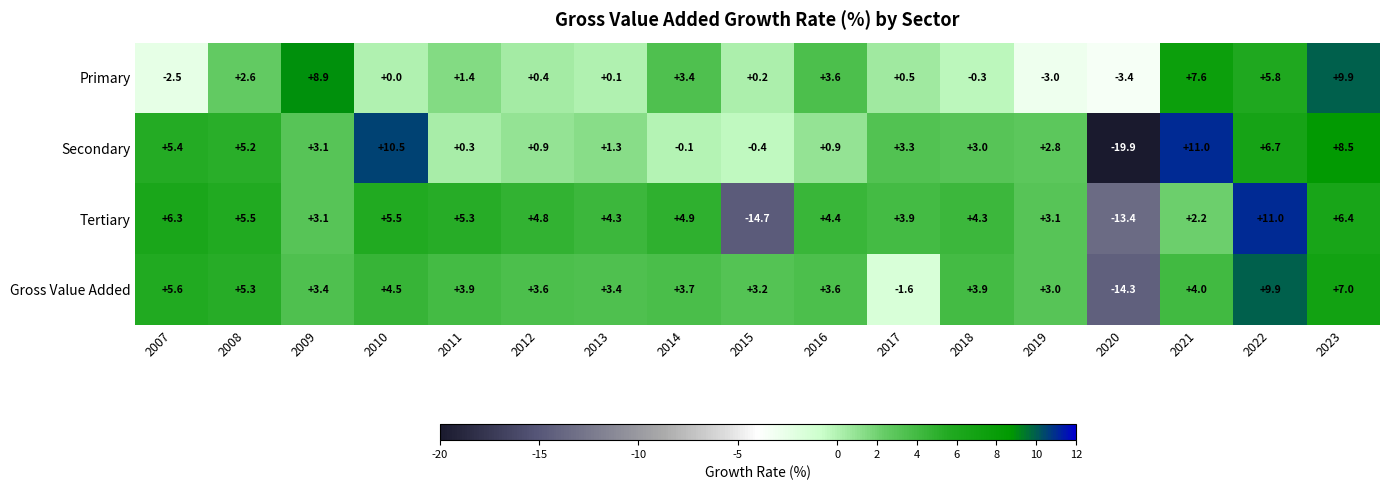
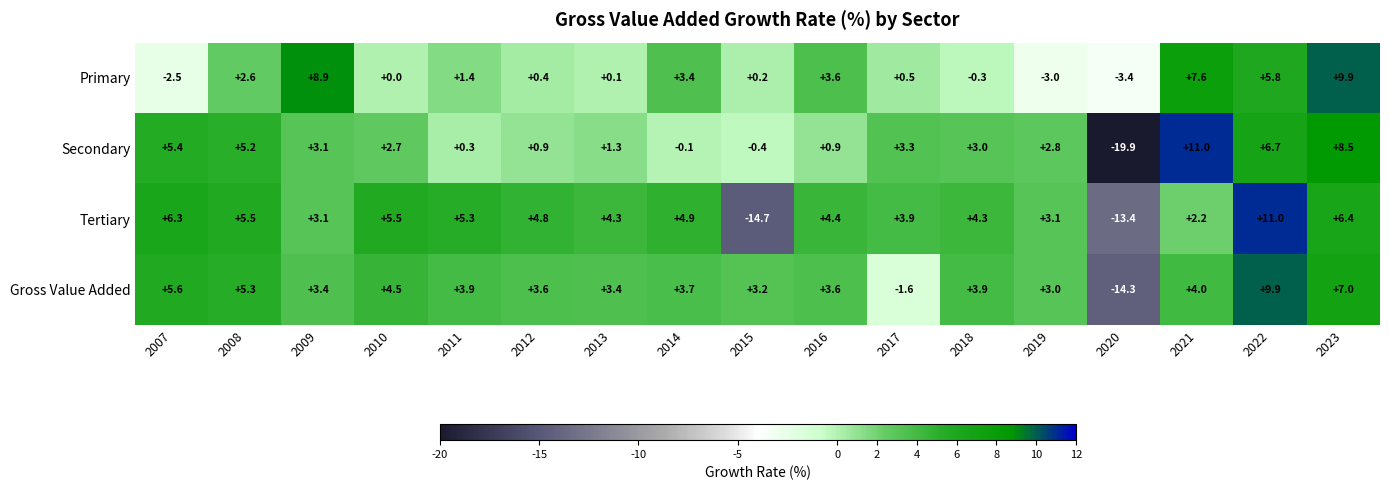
  {
    "Primary": {
      "2007": "-2.5",
      "2008": "+2.6",
      "2009": "+8.9",
      "2010": "+0.0",
      "2011": "+1.4",
      "2012": "+0.4",
      "2013": "+0.1",
      "2014": "+3.4",
      "2015": "+0.2",
      "2016": "+3.6",
      "2017": "+0.5",
      "2018": "-0.3",
      "2019": "-3.0",
      "2020": "-3.4",
      "2021": "+7.6",
      "2022": "+5.8",
      "2023": "+9.9"
    },
    "Secondary": {
      "2007": "+5.4",
      "2008": "+5.2",
      "2009": "+3.1",
-     "2010": "+10.5",
+     "2010": "+2.7",
      "2011": "+0.3",
      "2012": "+0.9",
      "2013": "+1.3",
      "2014": "-0.1",
      "2015": "-0.4",
      "2016": "+0.9",
      "2017": "+3.3",
      "2018": "+3.0",
      "2019": "+2.8",
      "2020": "-19.9",
      "2021": "+11.0",
      "2022": "+6.7",
      "2023": "+8.5"
    },
    "Tertiary": {
      "2007": "+6.3",
      "2008": "+5.5",
      "2009": "+3.1",
      "2010": "+5.5",
      "2011": "+5.3",
      "2012": "+4.8",
      "2013": "+4.3",
      "2014": "+4.9",
      "2015": "-14.7",
      "2016": "+4.4",
      "2017": "+3.9",
      "2018": "+4.3",
      "2019": "+3.1",
      "2020": "-13.4",
      "2021": "+2.2",
      "2022": "+11.0",
      "2023": "+6.4"
    },
    "Gross Value Added": {
      "2007": "+5.6",
      "2008": "+5.3",
      "2009": "+3.4",
      "2010": "+4.5",
      "2011": "+3.9",
      "2012": "+3.6",
      "2013": "+3.4",
      "2014": "+3.7",
      "2015": "+3.2",
      "2016": "+3.6",
      "2017": "-1.6",
      "2018": "+3.9",
      "2019": "+3.0",
      "2020": "-14.3",
      "2021": "+4.0",
      "2022": "+9.9",
      "2023": "+7.0"
    }
  }
